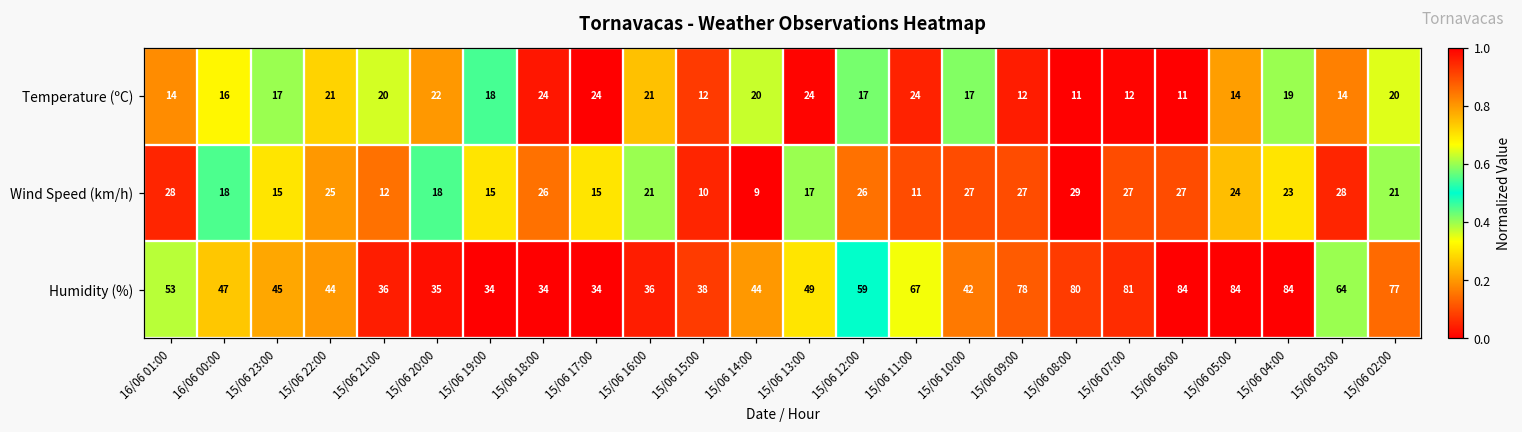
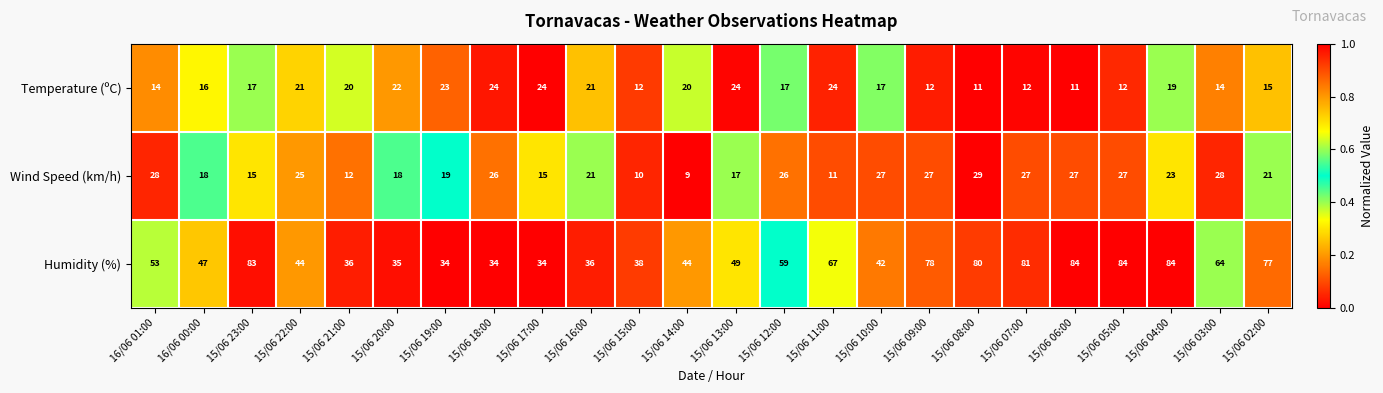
  {
    "Temperature (ºC)": {
      "16/06 01:00": 14,
      "16/06 00:00": 16,
      "15/06 23:00": 17,
      "15/06 22:00": 21,
      "15/06 21:00": 20,
      "15/06 20:00": 22,
-     "15/06 19:00": 18,
+     "15/06 19:00": 23,
      "15/06 18:00": 24,
      "15/06 17:00": 24,
      "15/06 16:00": 21,
      "15/06 15:00": 12,
      "15/06 14:00": 20,
      "15/06 13:00": 24,
      "15/06 12:00": 17,
      "15/06 11:00": 24,
      "15/06 10:00": 17,
      "15/06 09:00": 12,
      "15/06 08:00": 11,
      "15/06 07:00": 12,
      "15/06 06:00": 11,
-     "15/06 05:00": 14,
+     "15/06 05:00": 12,
      "15/06 04:00": 19,
      "15/06 03:00": 14,
-     "15/06 02:00": 20
+     "15/06 02:00": 15
    },
    "Wind Speed (km/h)": {
      "16/06 01:00": 28,
      "16/06 00:00": 18,
      "15/06 23:00": 15,
      "15/06 22:00": 25,
      "15/06 21:00": 12,
      "15/06 20:00": 18,
-     "15/06 19:00": 15,
+     "15/06 19:00": 19,
      "15/06 18:00": 26,
      "15/06 17:00": 15,
      "15/06 16:00": 21,
      "15/06 15:00": 10,
      "15/06 14:00": 9,
      "15/06 13:00": 17,
      "15/06 12:00": 26,
      "15/06 11:00": 11,
      "15/06 10:00": 27,
      "15/06 09:00": 27,
      "15/06 08:00": 29,
      "15/06 07:00": 27,
      "15/06 06:00": 27,
-     "15/06 05:00": 24,
+     "15/06 05:00": 27,
      "15/06 04:00": 23,
      "15/06 03:00": 28,
      "15/06 02:00": 21
    },
    "Humidity (%)": {
      "16/06 01:00": 53,
      "16/06 00:00": 47,
-     "15/06 23:00": 45,
+     "15/06 23:00": 83,
      "15/06 22:00": 44,
      "15/06 21:00": 36,
      "15/06 20:00": 35,
      "15/06 19:00": 34,
      "15/06 18:00": 34,
      "15/06 17:00": 34,
      "15/06 16:00": 36,
      "15/06 15:00": 38,
      "15/06 14:00": 44,
      "15/06 13:00": 49,
      "15/06 12:00": 59,
      "15/06 11:00": 67,
      "15/06 10:00": 42,
      "15/06 09:00": 78,
      "15/06 08:00": 80,
      "15/06 07:00": 81,
      "15/06 06:00": 84,
      "15/06 05:00": 84,
      "15/06 04:00": 84,
      "15/06 03:00": 64,
      "15/06 02:00": 77
    }
  }
